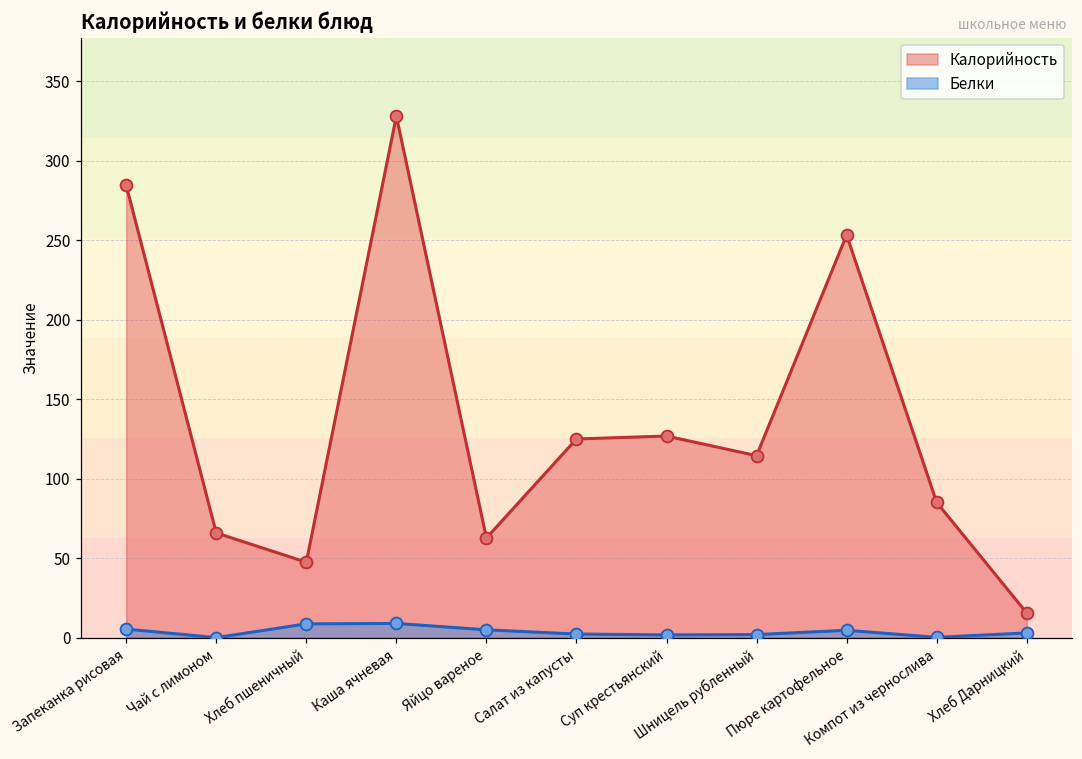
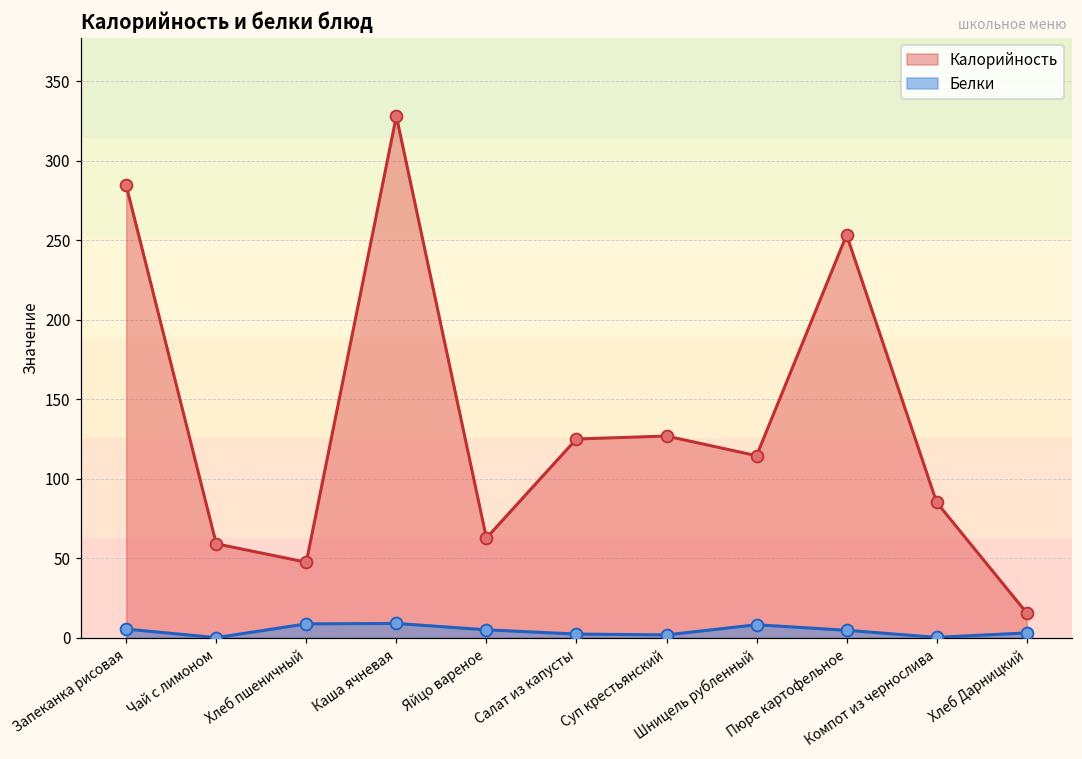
  {
    "Калорийность": {
      "Запеканка рисовая": 285,
-     "Чай с лимоном": 66,
+     "Чай с лимоном": 59,
      "Хлеб пшеничный": 48,
      "Каша ячневая": 328,
      "Яйцо вареное": 63,
      "Салат из капусты": 125,
      "Суп крестьянский": 127,
      "Шницель рубленный": 115,
      "Пюре картофельное": 253,
      "Компот из чернослива": 85,
      "Хлеб Дарницкий": 16
    },
    "Белки": {
      "Запеканка рисовая": 6,
      "Чай с лимоном": 0,
      "Хлеб пшеничный": 9,
      "Каша ячневая": 9,
      "Яйцо вареное": 5,
      "Салат из капусты": 2,
      "Суп крестьянский": 2,
-     "Шницель рубленный": 2,
+     "Шницель рубленный": 8,
      "Пюре картофельное": 5,
      "Компот из чернослива": 0,
      "Хлеб Дарницкий": 3
    }
  }
